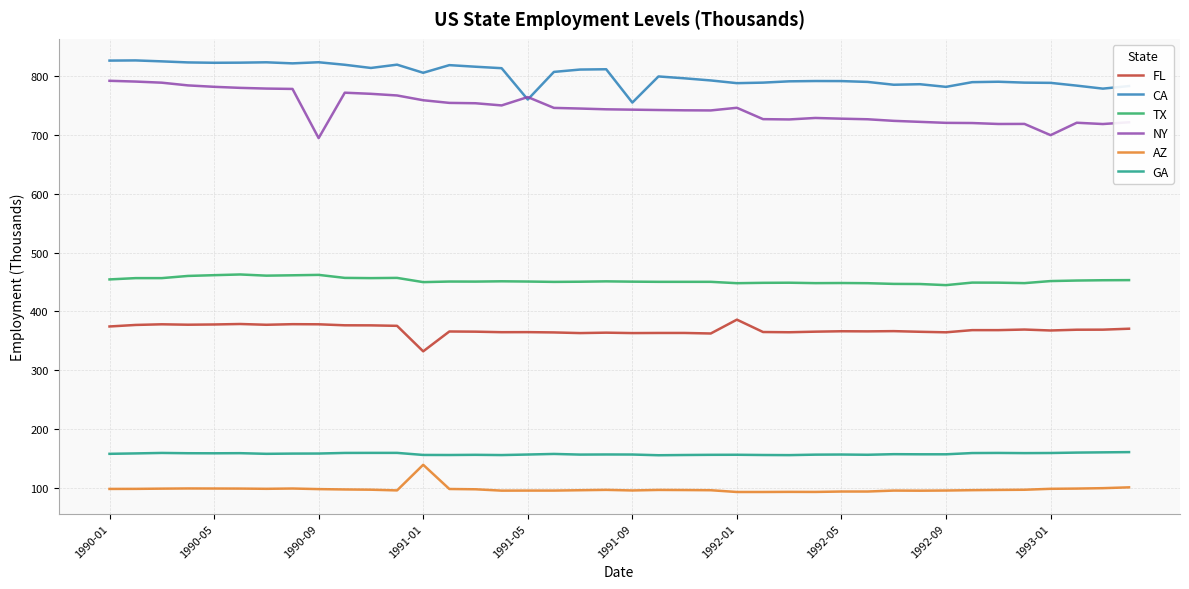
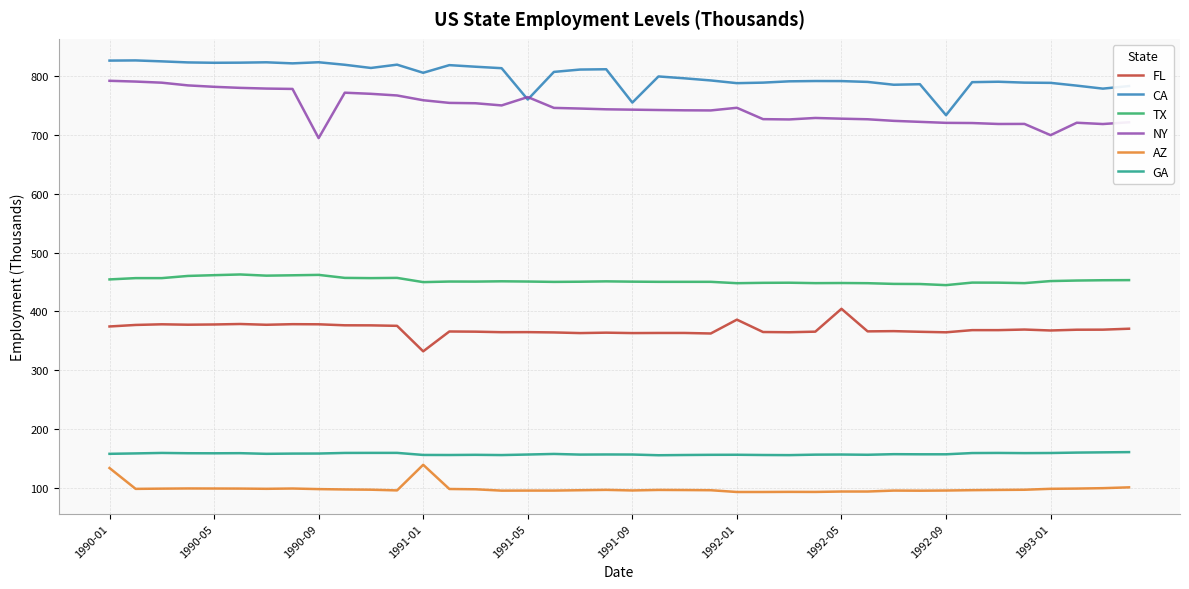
  {
    "FL": {
      "1990-01": 370,
      "1990-05": 380,
      "1990-09": 380,
      "1991-01": 330,
      "1991-05": 360,
      "1991-09": 360,
      "1992-01": 390,
-     "1992-05": 370,
+     "1992-05": 400,
      "1992-09": 360,
      "1993-01": 370
    },
    "CA": {
      "1990-01": 830,
      "1990-05": 820,
      "1990-09": 820,
      "1991-01": 810,
      "1991-09": 750,
      "1992-01": 790,
      "1992-05": 790,
-     "1992-09": 780,
+     "1992-09": 730,
      "1993-01": 790
    },
    "NY": {
      "1990-01": 790,
      "1990-05": 780,
      "1990-09": 690,
      "1991-01": 760,
      "1991-09": 740,
      "1992-01": 750,
      "1992-05": 730,
      "1992-09": 720,
      "1993-01": 700
    },
    "AZ": {
-     "1990-01": 100,
+     "1990-01": 130,
      "1990-05": 100,
      "1990-09": 100,
      "1991-01": 140,
      "1991-05": 100,
      "1991-09": 100,
      "1992-01": 90,
      "1992-05": 90,
      "1992-09": 100,
      "1993-01": 100
    }
  }
